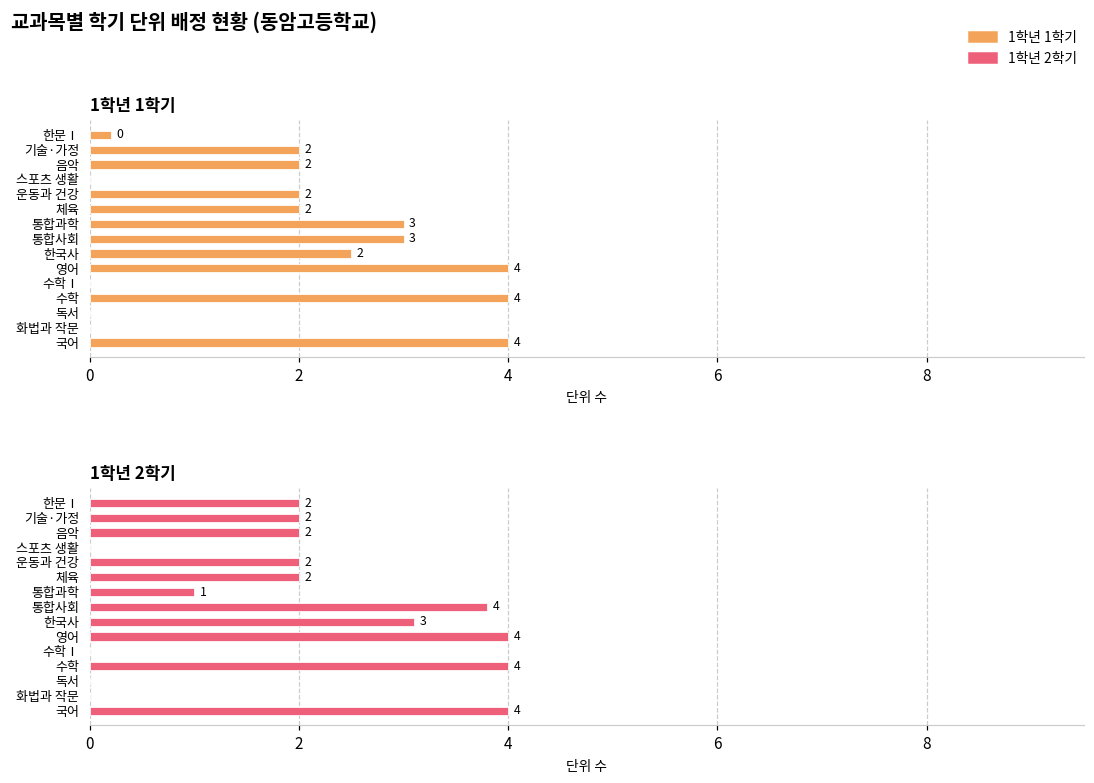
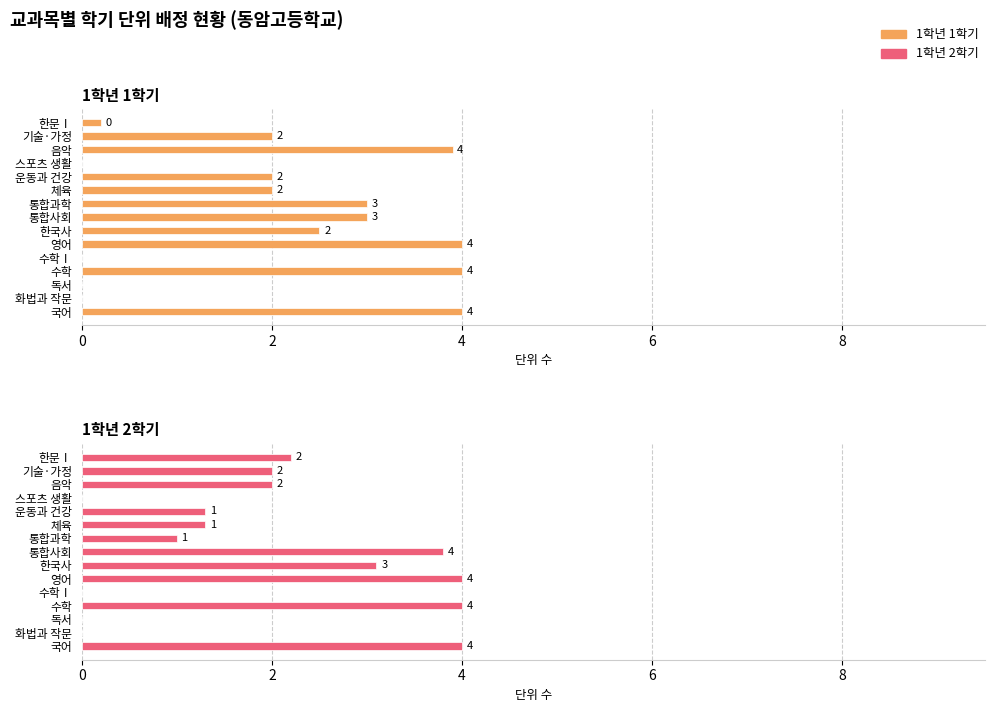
  {
    "1학년 1학기": {
      "한문Ⅰ": 0,
      "기술·가정": 2,
-     "음악": 2,
+     "음악": 4,
      "운동과 건강": 2,
      "체육": 2,
      "통합과학": 3,
      "통합사회": 3,
      "한국사": 2,
      "영어": 4,
      "수학": 4,
      "국어": 4
    },
    "1학년 2학기": {
-     "한문Ⅰ": 2.0,
+     "한문Ⅰ": 2.2,
      "기술·가정": 2,
      "음악": 2,
-     "운동과 건강": 2,
-     "체육": 2,
+     "운동과 건강": 1,
+     "체육": 1,
      "통합과학": 1,
      "통합사회": 4,
      "한국사": 3,
      "영어": 4,
      "수학": 4,
      "국어": 4
    }
  }
